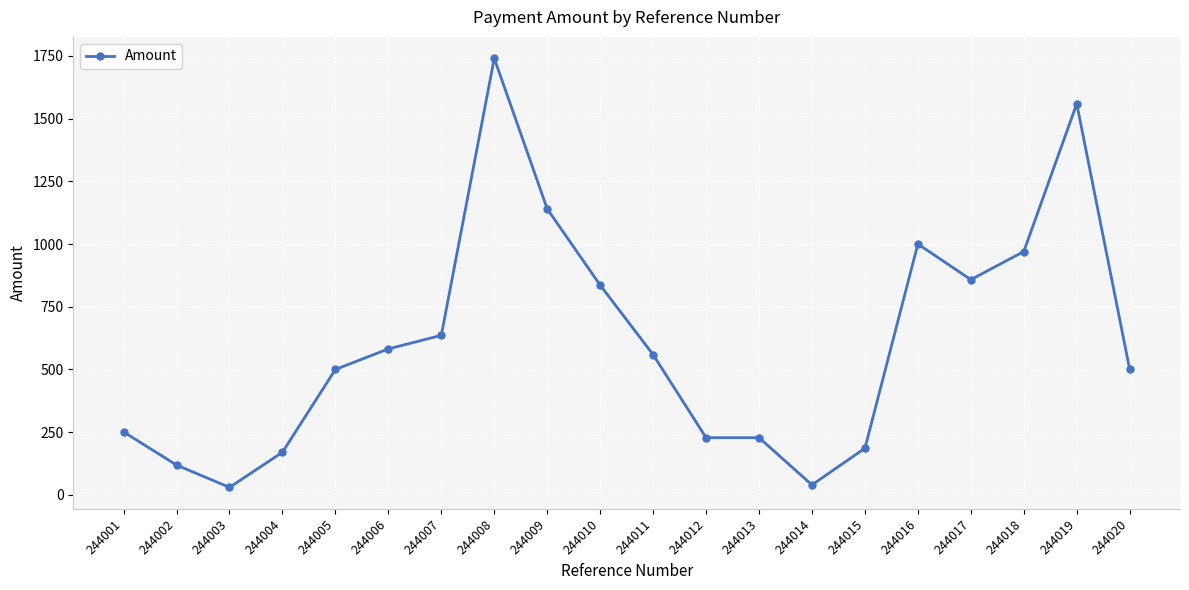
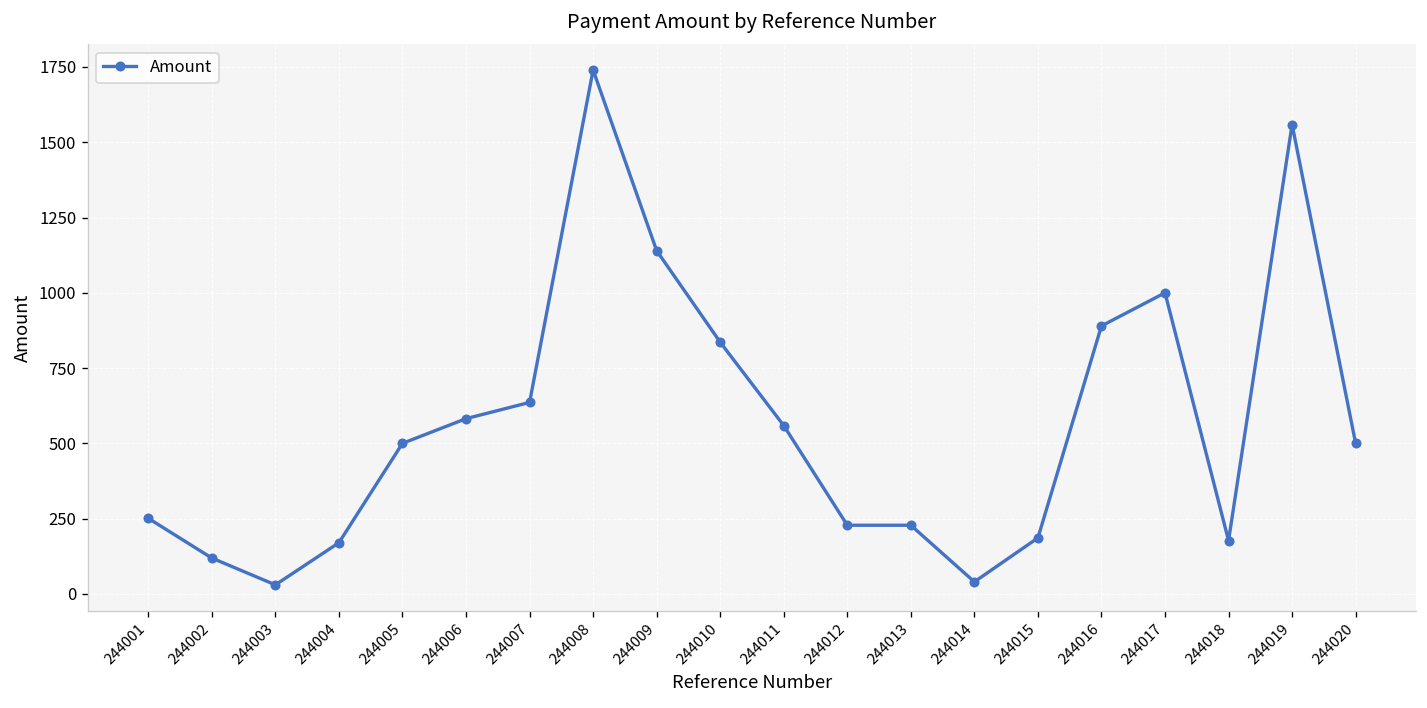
  {
    "244001": 250,
    "244002": 120,
    "244003": 30,
    "244004": 170,
    "244005": 500,
    "244006": 580,
    "244007": 640,
    "244008": 1740,
    "244009": 1140,
    "244010": 840,
    "244011": 560,
    "244012": 230,
    "244013": 230,
    "244014": 40,
    "244015": 190,
-   "244016": 1000,
-   "244017": 860,
-   "244018": 970,
+   "244016": 890,
+   "244017": 1000,
+   "244018": 180,
    "244019": 1560,
    "244020": 500
  }
